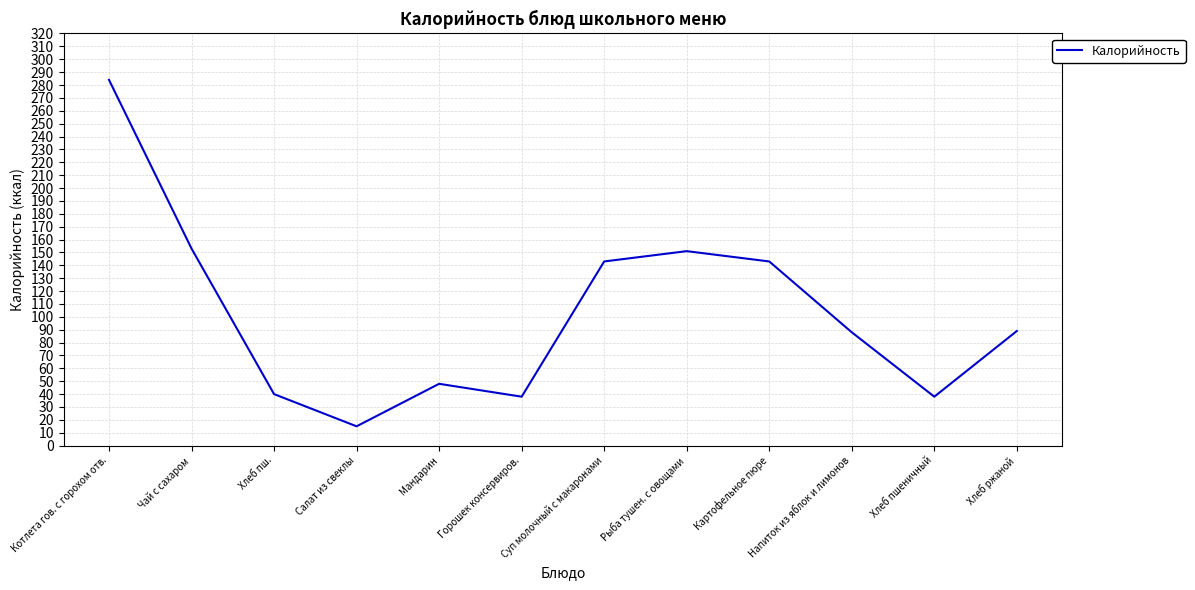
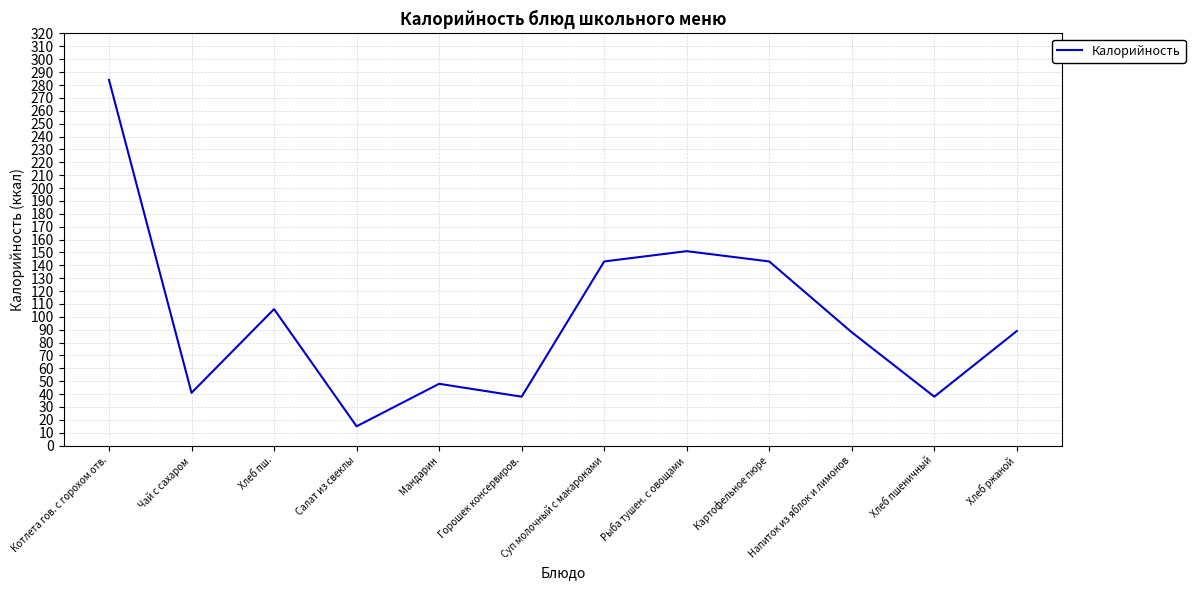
  {
    "Котлета гов. с горохом отв.": 284,
-   "Чай с сахаром": 153,
-   "Хлеб пш.": 40,
+   "Чай с сахаром": 41,
+   "Хлеб пш.": 106,
    "Салат из свеклы": 15,
    "Мандарин": 48,
    "Горошек консервиров.": 38,
    "Суп молочный с макаронами": 143,
    "Рыба тушен. с овощами": 151,
    "Картофельное пюре": 143,
    "Напиток из яблок и лимонов": 88,
    "Хлеб пшеничный": 38,
    "Хлеб ржаной": 89
  }
